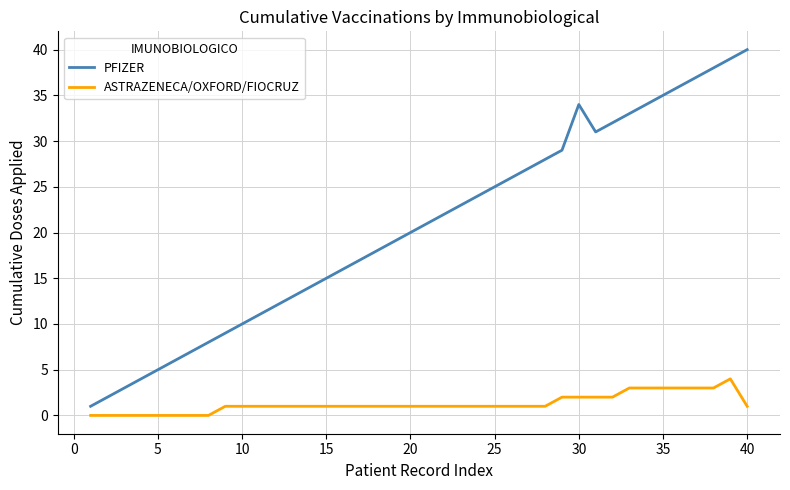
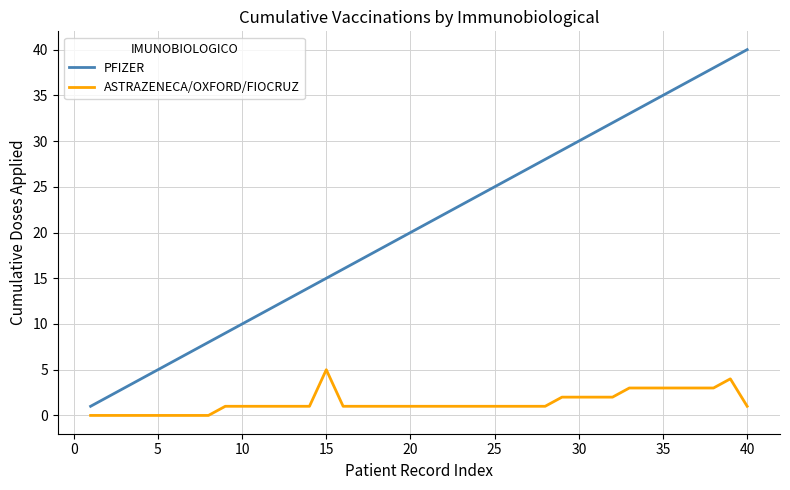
  {
    "PFIZER": {
      "5": 5,
      "10": 10,
      "15": 15,
      "20": 20,
      "25": 25,
-     "30": 34,
+     "30": 30,
      "35": 35,
      "40": 40
    },
    "ASTRAZENECA/OXFORD/FIOCRUZ": {
      "5": 0,
      "10": 1,
-     "15": 1,
+     "15": 5,
      "20": 1,
      "25": 1,
      "30": 2,
      "35": 3,
      "40": 1
    }
  }
